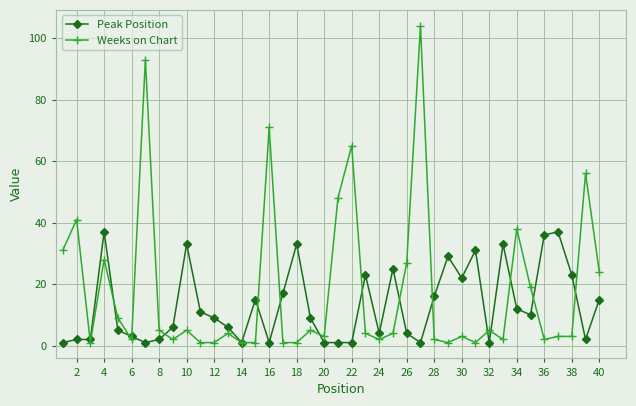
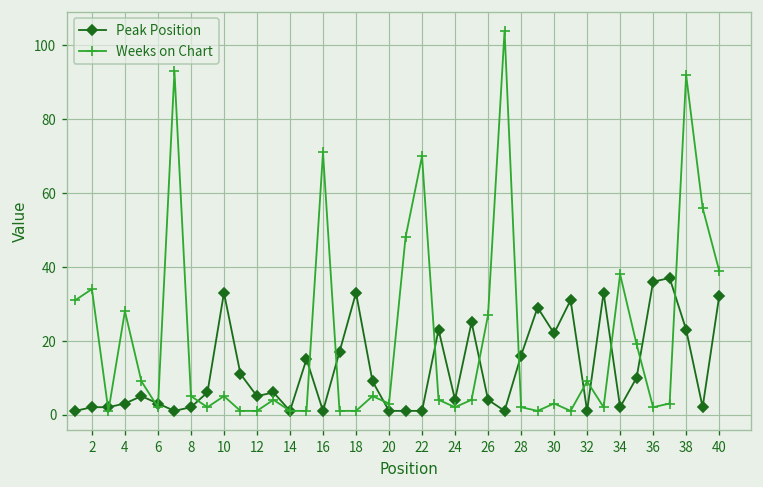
  {
    "Peak Position": {
      "2": 2,
-     "4": 37,
+     "4": 3,
      "6": 3,
      "8": 2,
      "10": 33,
-     "12": 9,
+     "12": 5,
      "16": 1,
      "18": 33,
      "20": 1,
      "22": 1,
      "24": 4,
      "26": 4,
      "28": 16,
      "30": 22,
      "32": 1,
-     "34": 12,
+     "34": 2,
      "36": 36,
      "38": 23,
-     "40": 15
+     "40": 32
    },
    "Weeks on Chart": {
-     "2": 41,
+     "2": 34,
      "4": 28,
      "6": 2,
      "8": 5,
      "10": 5,
      "12": 1,
      "16": 71,
      "18": 1,
      "20": 3,
-     "22": 65,
+     "22": 70,
      "24": 2,
      "26": 27,
      "28": 2,
      "30": 3,
-     "32": 5,
+     "32": 9,
      "34": 38,
      "36": 2,
-     "38": 3,
-     "40": 24
+     "38": 92,
+     "40": 39
    }
  }
